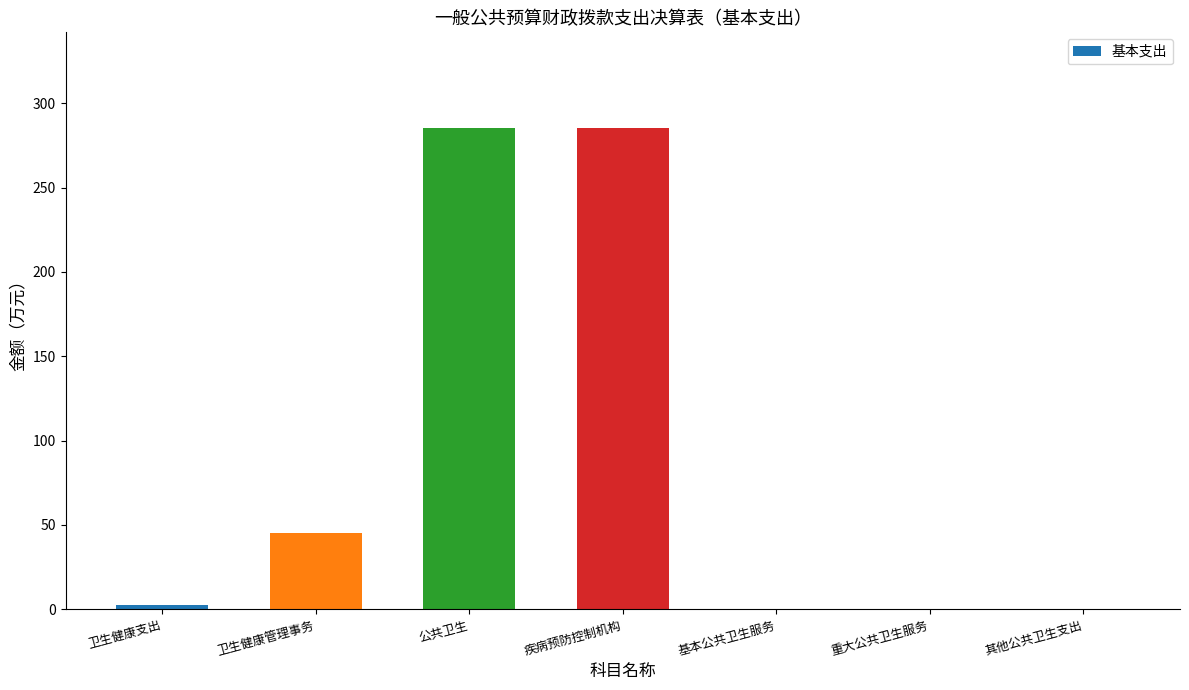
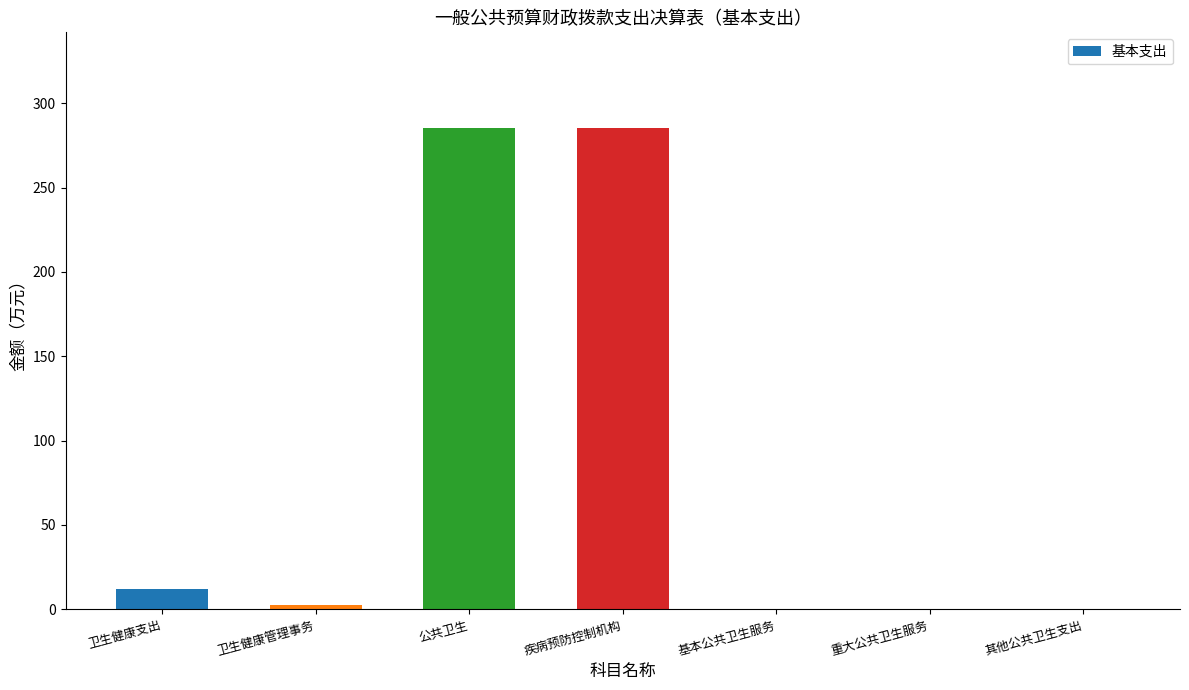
  {
-   "卫生健康支出": 3,
-   "卫生健康管理事务": 46,
+   "卫生健康支出": 12,
+   "卫生健康管理事务": 3,
    "公共卫生": 285,
    "疾病预防控制机构": 285,
    "基本公共卫生服务": 0,
    "重大公共卫生服务": 0,
    "其他公共卫生支出": 0
  }
